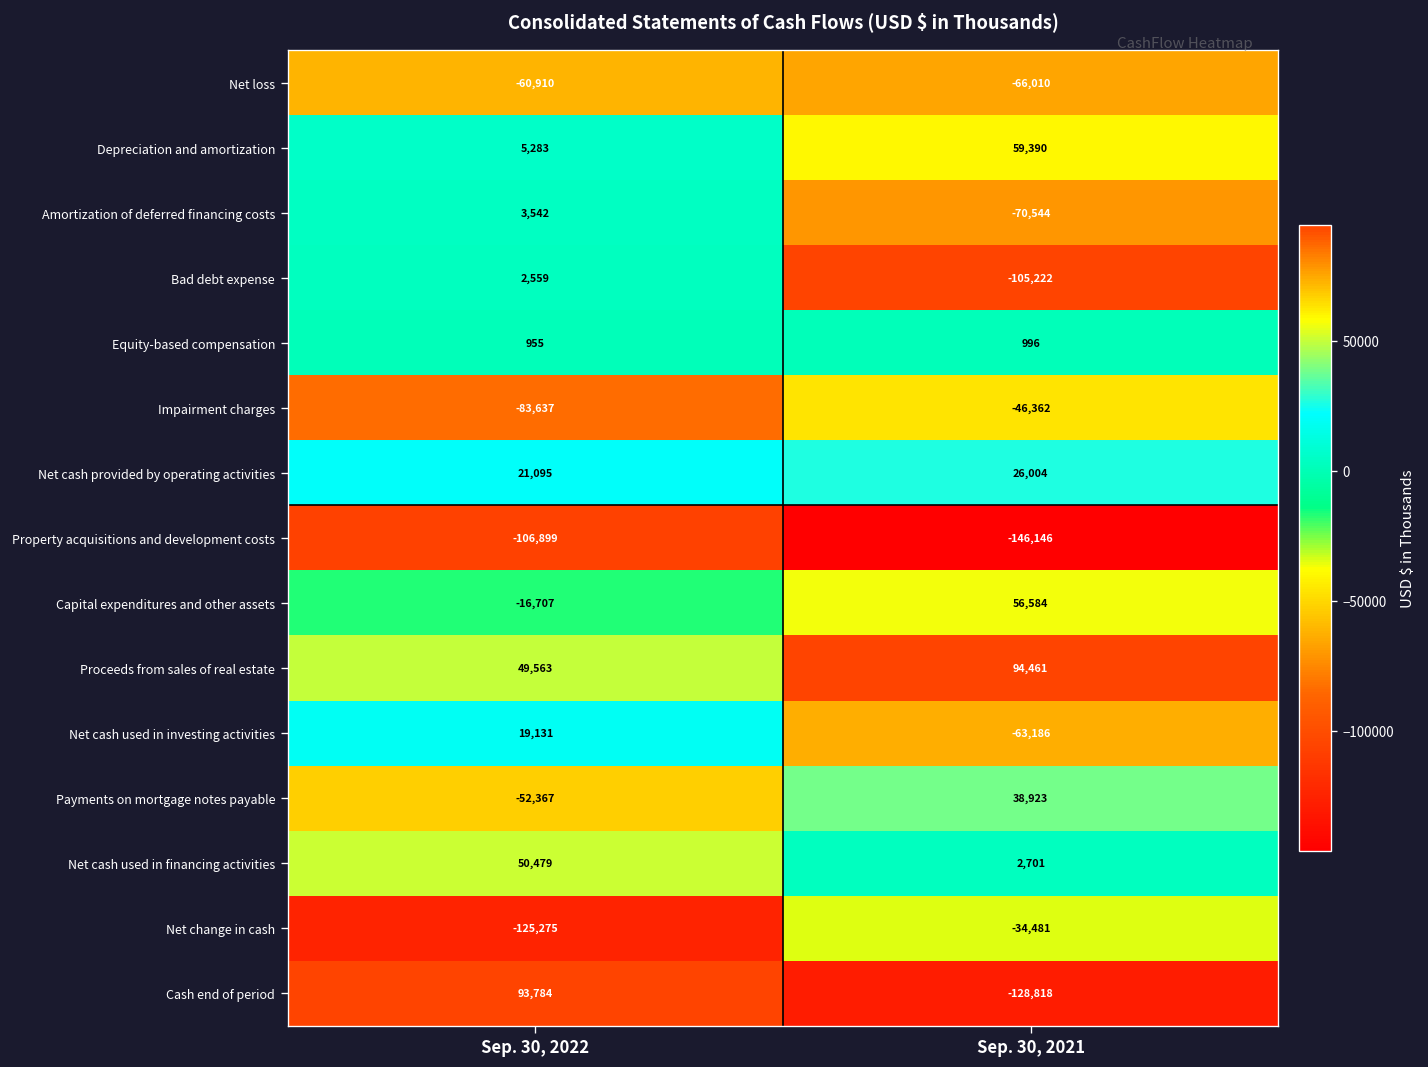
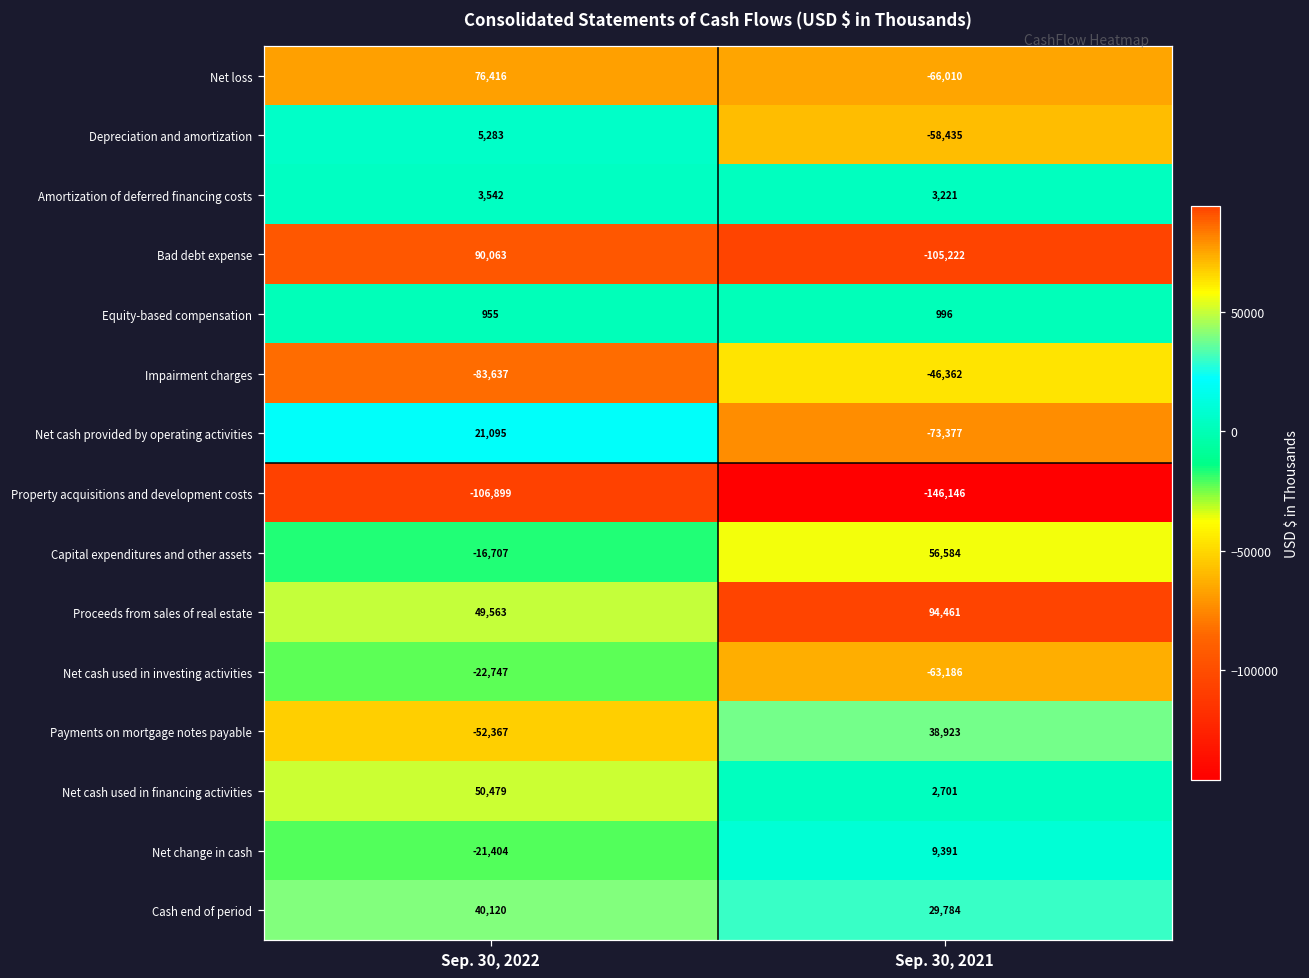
  {
    "Net loss": {
-     "Sep. 30, 2022": "-60,910",
+     "Sep. 30, 2022": "76,416",
      "Sep. 30, 2021": "-66,010"
    },
    "Depreciation and amortization": {
      "Sep. 30, 2022": "5,283",
-     "Sep. 30, 2021": "59,390"
+     "Sep. 30, 2021": "-58,435"
    },
    "Amortization of deferred financing costs": {
      "Sep. 30, 2022": "3,542",
-     "Sep. 30, 2021": "-70,544"
+     "Sep. 30, 2021": "3,221"
    },
    "Bad debt expense": {
-     "Sep. 30, 2022": "2,559",
+     "Sep. 30, 2022": "90,063",
      "Sep. 30, 2021": "-105,222"
    },
    "Equity-based compensation": {
      "Sep. 30, 2022": "955",
      "Sep. 30, 2021": "996"
    },
    "Impairment charges": {
      "Sep. 30, 2022": "-83,637",
      "Sep. 30, 2021": "-46,362"
    },
    "Net cash provided by operating activities": {
      "Sep. 30, 2022": "21,095",
-     "Sep. 30, 2021": "26,004"
+     "Sep. 30, 2021": "-73,377"
    },
    "Property acquisitions and development costs": {
      "Sep. 30, 2022": "-106,899",
      "Sep. 30, 2021": "-146,146"
    },
    "Capital expenditures and other assets": {
      "Sep. 30, 2022": "-16,707",
      "Sep. 30, 2021": "56,584"
    },
    "Proceeds from sales of real estate": {
      "Sep. 30, 2022": "49,563",
      "Sep. 30, 2021": "94,461"
    },
    "Net cash used in investing activities": {
-     "Sep. 30, 2022": "19,131",
+     "Sep. 30, 2022": "-22,747",
      "Sep. 30, 2021": "-63,186"
    },
    "Payments on mortgage notes payable": {
      "Sep. 30, 2022": "-52,367",
      "Sep. 30, 2021": "38,923"
    },
    "Net cash used in financing activities": {
      "Sep. 30, 2022": "50,479",
      "Sep. 30, 2021": "2,701"
    },
    "Net change in cash": {
-     "Sep. 30, 2022": "-125,275",
-     "Sep. 30, 2021": "-34,481"
+     "Sep. 30, 2022": "-21,404",
+     "Sep. 30, 2021": "9,391"
    },
    "Cash end of period": {
-     "Sep. 30, 2022": "93,784",
-     "Sep. 30, 2021": "-128,818"
+     "Sep. 30, 2022": "40,120",
+     "Sep. 30, 2021": "29,784"
    }
  }
